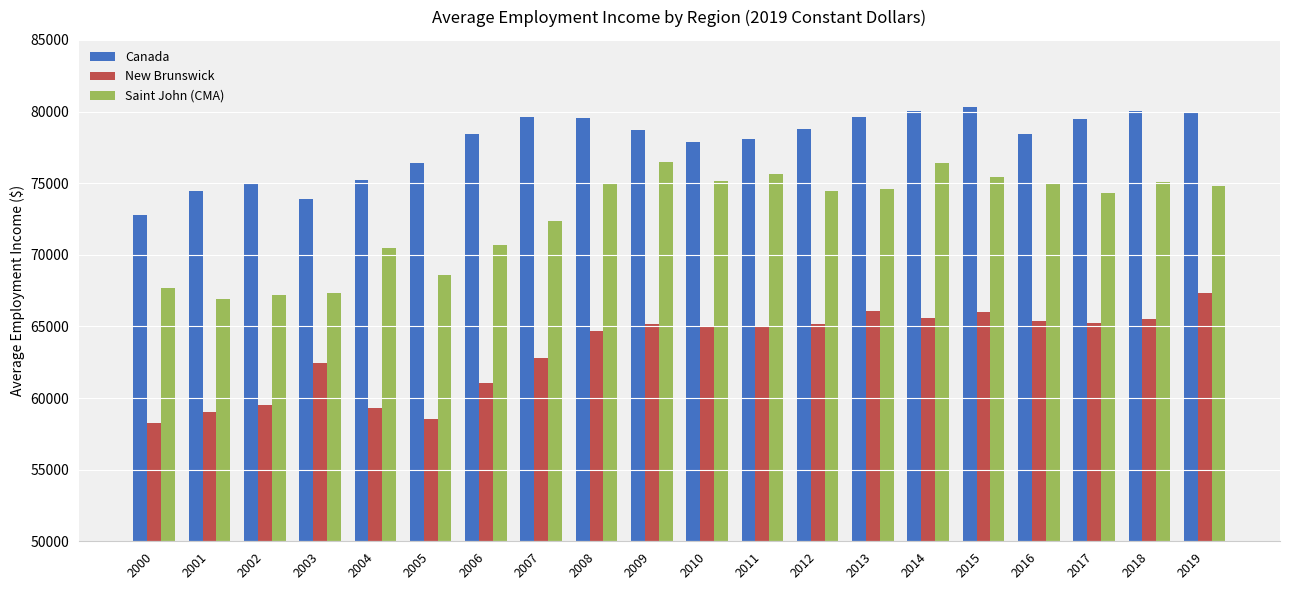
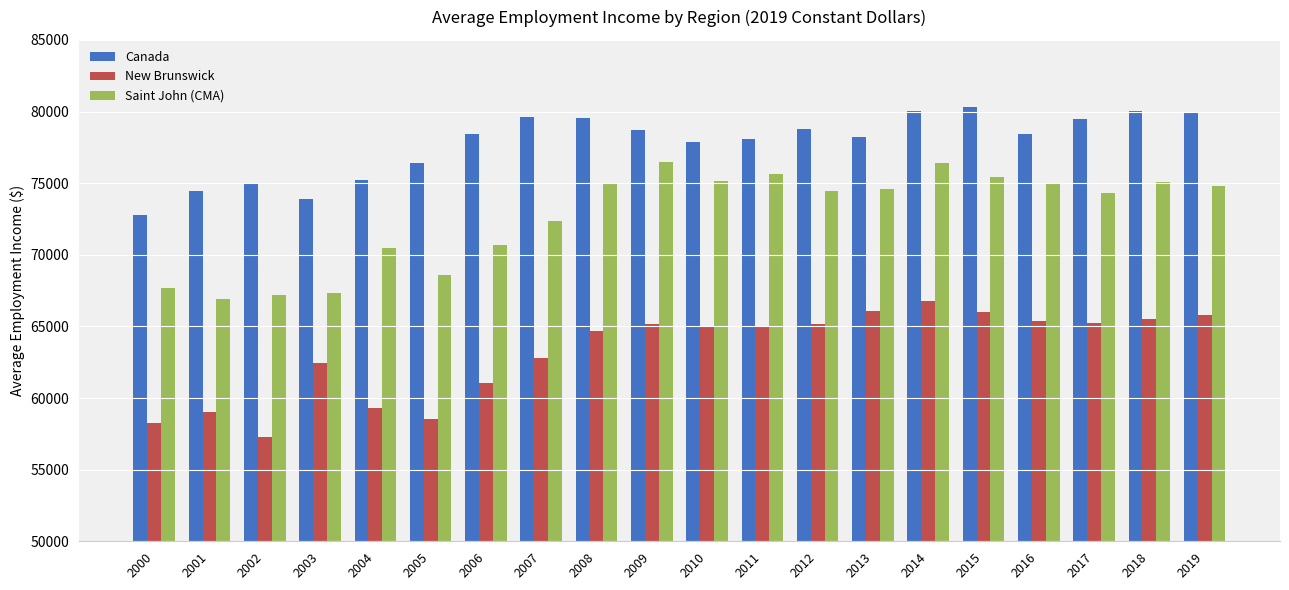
  {
    "Canada": {
      "2000": 72800,
      "2001": 74500,
      "2002": 75000,
      "2003": 73900,
      "2004": 75300,
      "2005": 76400,
      "2006": 78400,
      "2007": 79600,
      "2008": 79500,
      "2009": 78700,
      "2010": 77900,
      "2011": 78100,
      "2012": 78800,
-     "2013": 79600,
+     "2013": 78300,
      "2014": 80100,
      "2015": 80300,
      "2016": 78500,
      "2017": 79500,
      "2018": 80000,
      "2019": 79900
    },
    "New Brunswick": {
      "2000": 58300,
      "2001": 59000,
-     "2002": 59500,
+     "2002": 57300,
      "2003": 62500,
      "2004": 59300,
      "2005": 58500,
      "2006": 61100,
      "2007": 62800,
      "2008": 64700,
      "2009": 65200,
      "2010": 65000,
      "2011": 65100,
      "2012": 65200,
      "2013": 66100,
-     "2014": 65600,
+     "2014": 66700,
      "2015": 66000,
      "2016": 65400,
      "2017": 65200,
      "2018": 65500,
-     "2019": 67300
+     "2019": 65800
    },
    "Saint John (CMA)": {
      "2000": 67700,
      "2001": 66900,
      "2002": 67200,
      "2003": 67300,
      "2004": 70500,
      "2005": 68600,
      "2006": 70600,
      "2007": 72300,
      "2008": 75000,
      "2009": 76500,
      "2010": 75100,
      "2011": 75700,
      "2012": 74400,
      "2013": 74600,
      "2014": 76400,
      "2015": 75400,
      "2016": 75000,
      "2017": 74300,
      "2018": 75100,
      "2019": 74800
    }
  }
